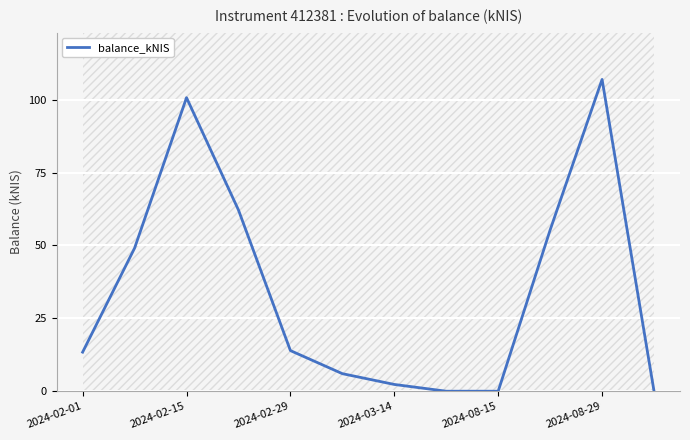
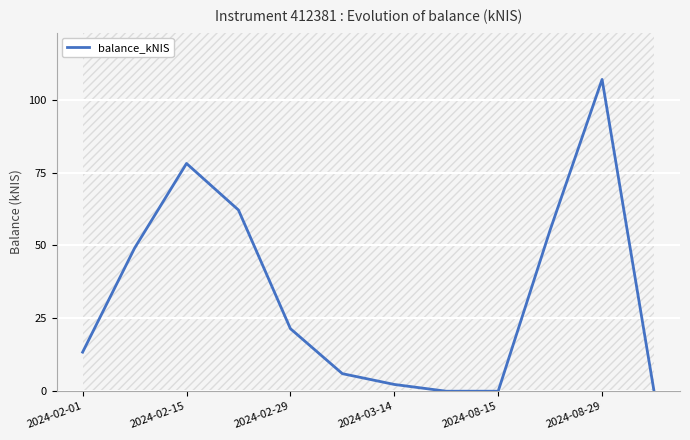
  {
    "balance_kNIS": {
      "2024-02-01": 13,
-     "2024-02-15": 101,
-     "2024-02-29": 14,
+     "2024-02-15": 78,
+     "2024-02-29": 21,
      "2024-03-14": 2,
      "2024-08-15": 0,
      "2024-08-29": 107
    }
  }
